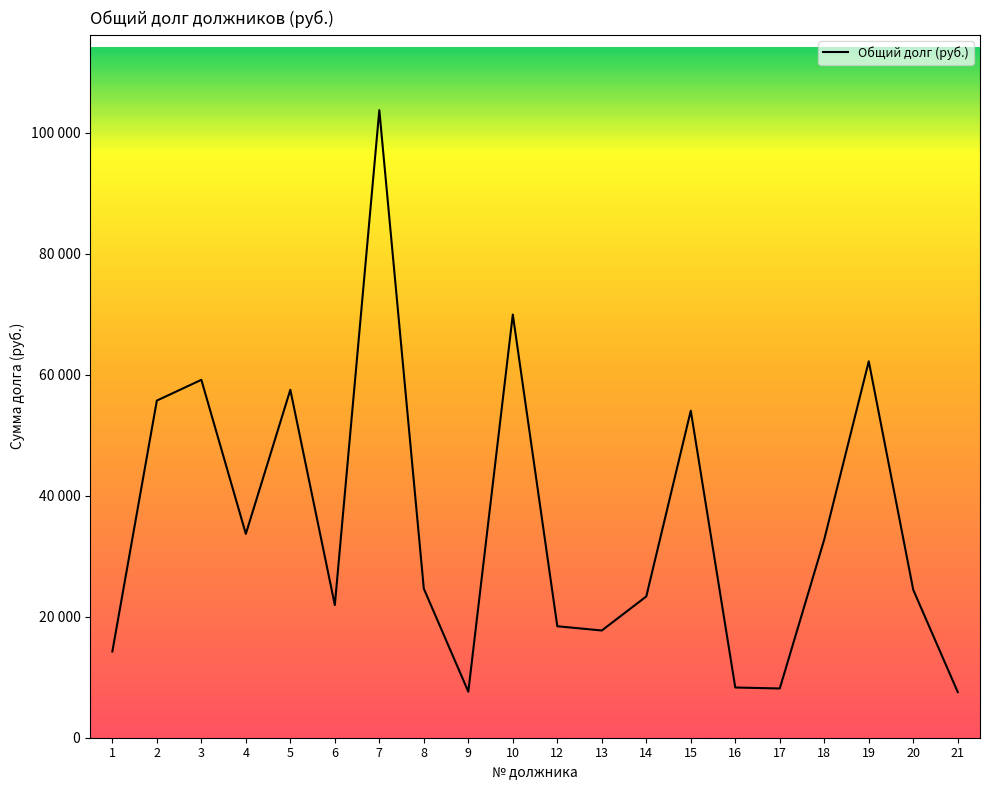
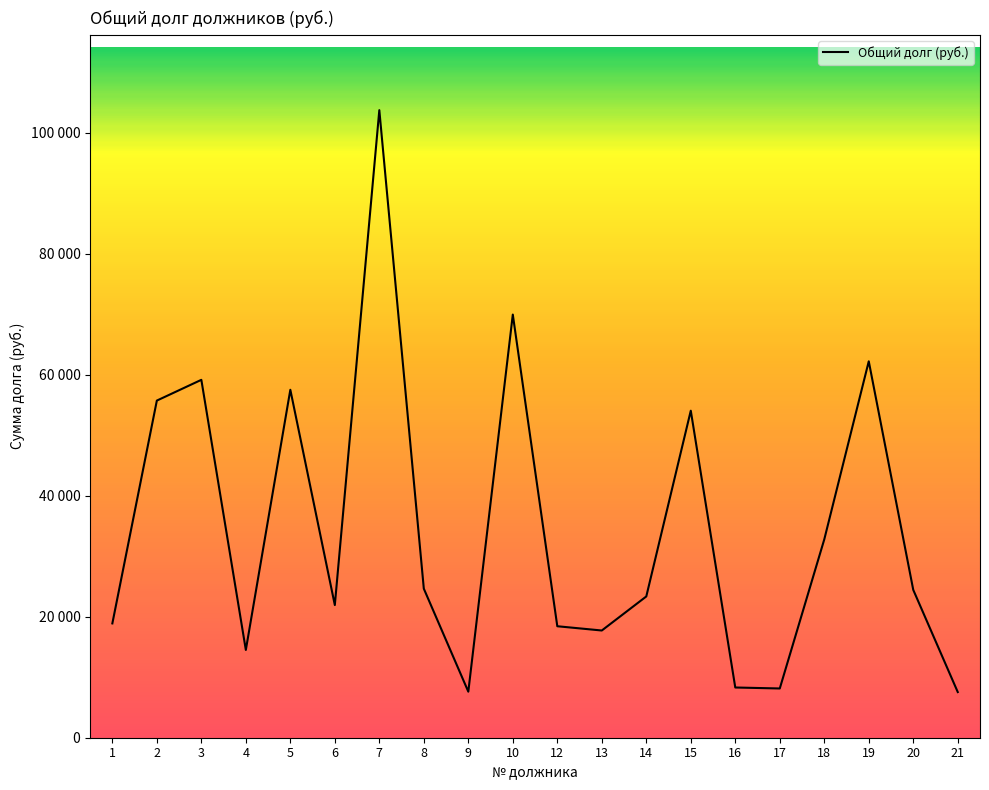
  {
-   "1": 14000,
+   "1": 19000,
    "2": 56000,
    "3": 59000,
-   "4": 34000,
+   "4": 15000,
    "5": 58000,
    "6": 22000,
    "7": 104000,
    "8": 25000,
    "9": 8000,
    "10": 70000,
    "12": 18000,
    "13": 18000,
    "14": 23000,
    "15": 54000,
    "16": 8000,
    "17": 8000,
    "18": 33000,
    "19": 62000,
    "20": 24000,
    "21": 8000
  }
